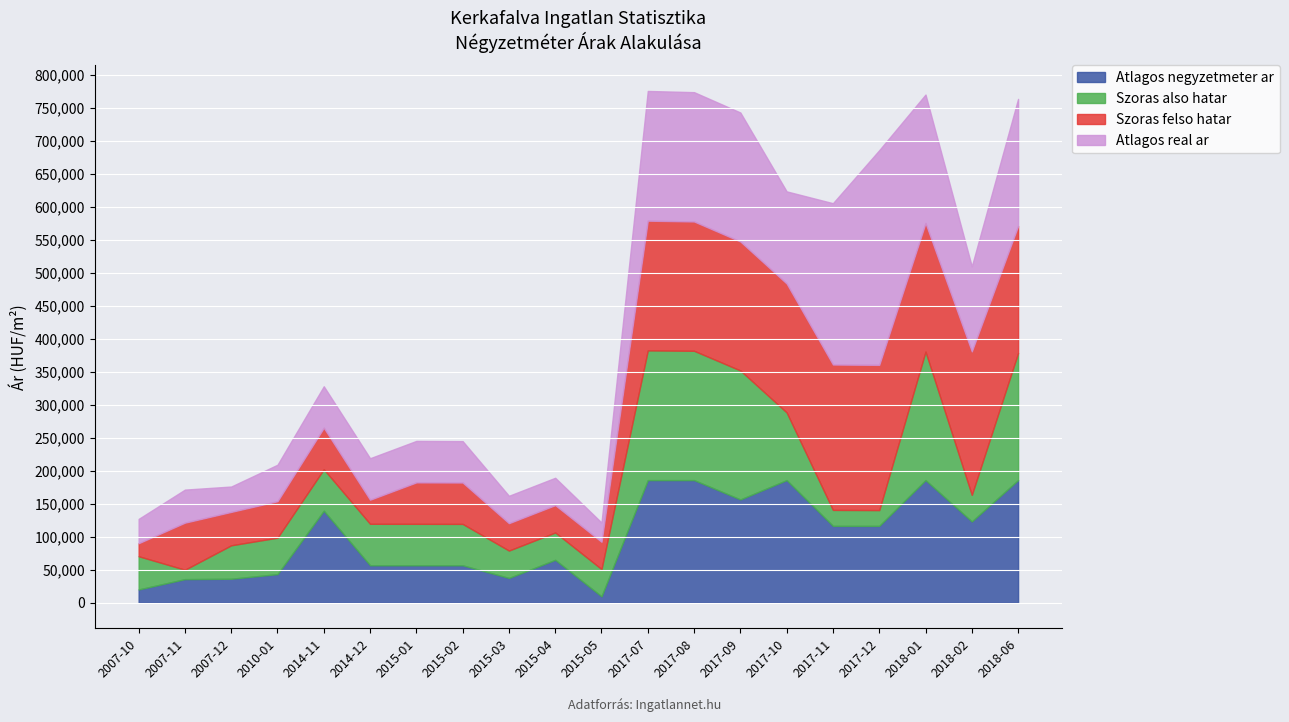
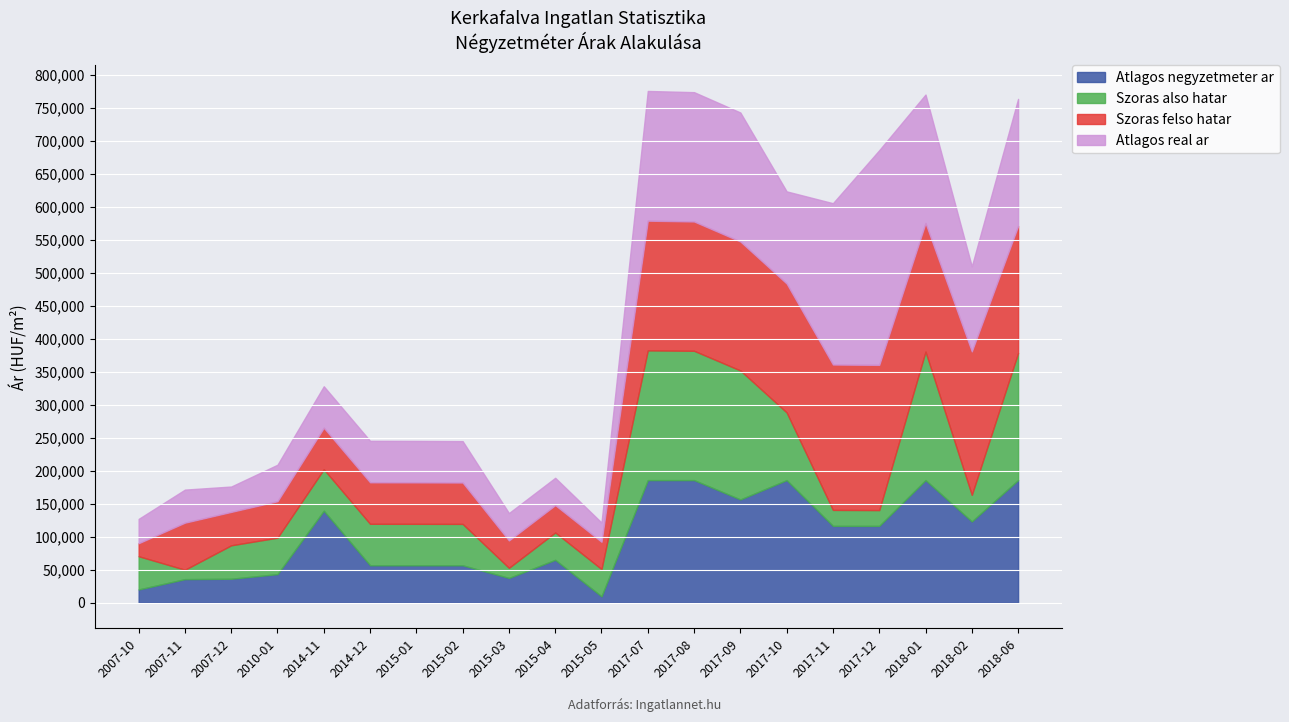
  {
    "Atlagos negyzetmeter ar": {
      "2007-10": "20,000",
      "2007-11": "40,000",
      "2007-12": "40,000",
      "2010-01": "40,000",
      "2014-11": "140,000",
      "2014-12": "60,000",
      "2015-01": "60,000",
      "2015-02": "60,000",
      "2015-03": "40,000",
      "2015-04": "60,000",
      "2015-05": "10,000",
      "2017-07": "190,000",
      "2017-08": "190,000",
      "2017-09": "160,000",
      "2017-10": "190,000",
      "2017-11": "120,000",
      "2017-12": "120,000",
      "2018-01": "190,000",
      "2018-02": "120,000",
      "2018-06": "190,000"
    },
    "Szoras also hatar": {
      "2007-10": "50,000",
      "2007-11": "10,000",
      "2007-12": "50,000",
      "2010-01": "60,000",
      "2014-11": "60,000",
      "2014-12": "60,000",
      "2015-01": "60,000",
      "2015-02": "60,000",
-     "2015-03": "40,000",
+     "2015-03": "20,000",
      "2015-04": "40,000",
      "2015-05": "40,000",
      "2017-07": "200,000",
      "2017-08": "200,000",
      "2017-09": "200,000",
      "2017-10": "100,000",
      "2017-11": "20,000",
      "2017-12": "20,000",
      "2018-01": "190,000",
      "2018-02": "40,000",
      "2018-06": "190,000"
    },
    "Szoras felso hatar": {
      "2007-10": "20,000",
      "2007-11": "70,000",
      "2007-12": "50,000",
      "2010-01": "60,000",
      "2014-11": "60,000",
-     "2014-12": "40,000",
+     "2014-12": "60,000",
      "2015-01": "60,000",
      "2015-02": "60,000",
      "2015-03": "40,000",
      "2015-04": "40,000",
      "2015-05": "40,000",
      "2017-07": "200,000",
      "2017-08": "200,000",
      "2017-09": "200,000",
      "2017-10": "200,000",
      "2017-11": "220,000",
      "2017-12": "220,000",
      "2018-01": "190,000",
      "2018-02": "220,000",
      "2018-06": "190,000"
    },
    "Atlagos real ar": {
      "2007-10": "40,000",
      "2007-11": "50,000",
      "2007-12": "40,000",
      "2010-01": "60,000",
      "2014-11": "60,000",
      "2014-12": "60,000",
      "2015-01": "60,000",
      "2015-02": "60,000",
      "2015-03": "40,000",
      "2015-04": "40,000",
      "2015-05": "30,000",
      "2017-07": "200,000",
      "2017-08": "200,000",
      "2017-09": "200,000",
      "2017-10": "140,000",
      "2017-11": "240,000",
      "2017-12": "330,000",
      "2018-01": "190,000",
      "2018-02": "130,000",
      "2018-06": "190,000"
    }
  }
